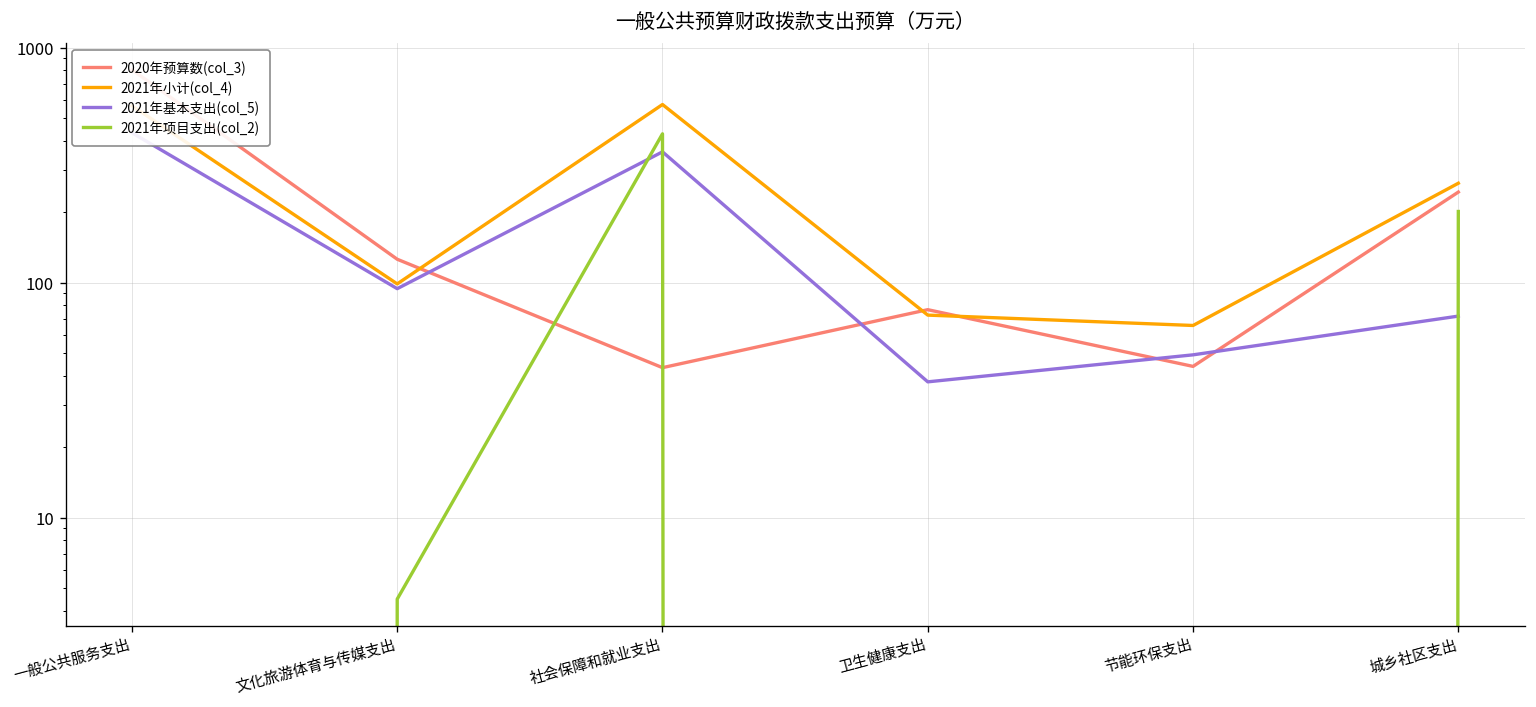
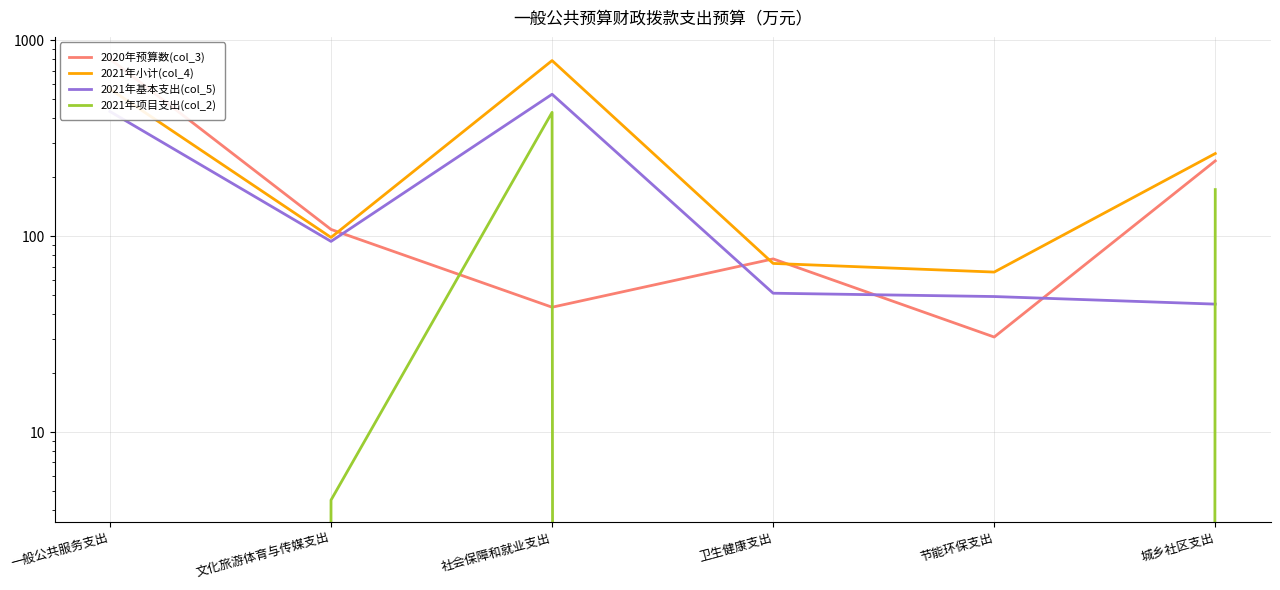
  {
    "2020年预算数(col_3)": {
-     "文化旅游体育与传媒支出": 130,
+     "文化旅游体育与传媒支出": 110,
      "社会保障和就业支出": 43,
      "卫生健康支出": 77,
-     "节能环保支出": 44,
+     "节能环保支出": 31,
      "城乡社区支出": 240
    },
    "2021年小计(col_4)": {
      "文化旅游体育与传媒支出": 100,
-     "社会保障和就业支出": 570,
+     "社会保障和就业支出": 790,
      "卫生健康支出": 73,
      "节能环保支出": 66,
      "城乡社区支出": 260
    },
    "2021年基本支出(col_5)": {
      "文化旅游体育与传媒支出": 90,
-     "社会保障和就业支出": 360,
-     "卫生健康支出": 38,
+     "社会保障和就业支出": 530,
+     "卫生健康支出": 51,
      "节能环保支出": 49,
-     "城乡社区支出": 72
+     "城乡社区支出": 45
    },
    "2021年项目支出(col_2)": {
      "文化旅游体育与传媒支出": 4.5,
      "社会保障和就业支出": 430,
-     "城乡社区支出": 200
+     "城乡社区支出": 170
    }
  }
